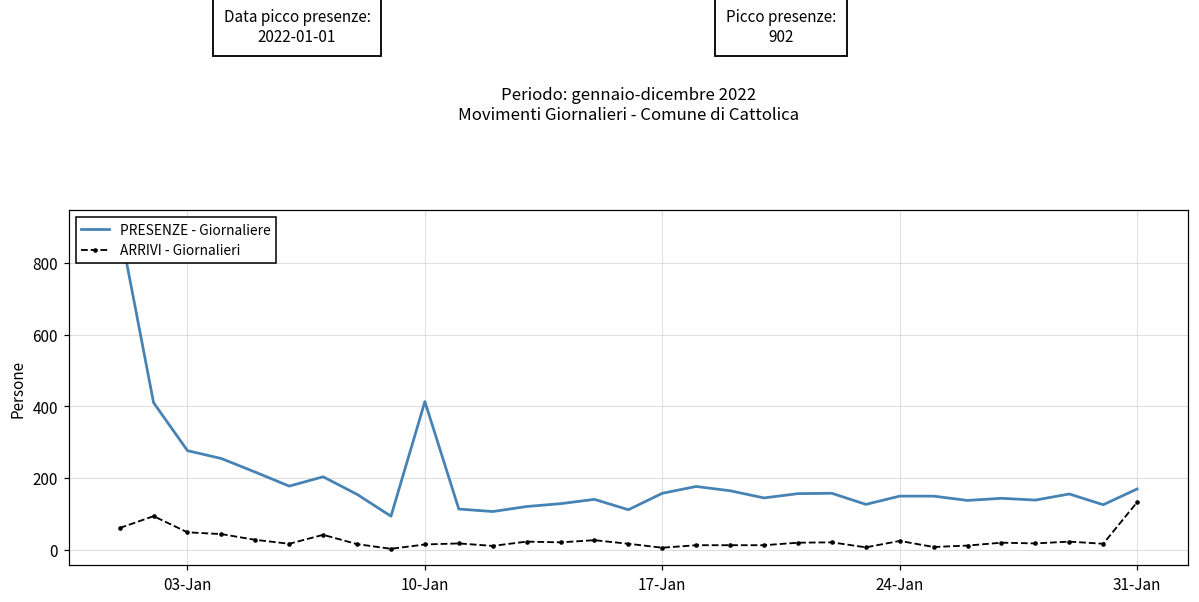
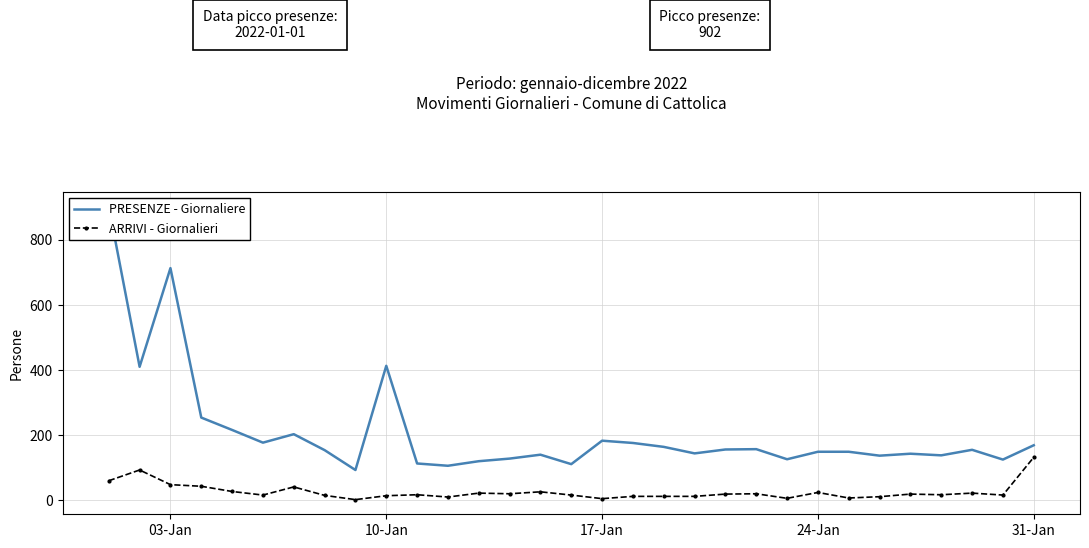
  {
    "PRESENZE - Giornaliere": {
-     "03-Jan": 280,
+     "03-Jan": 710,
      "10-Jan": 410,
-     "17-Jan": 160,
+     "17-Jan": 180,
      "24-Jan": 150,
      "31-Jan": 170
    },
    "ARRIVI - Giornalieri": {
      "03-Jan": 50,
      "10-Jan": 10,
      "17-Jan": 10,
      "24-Jan": 20,
      "31-Jan": 130
    }
  }
